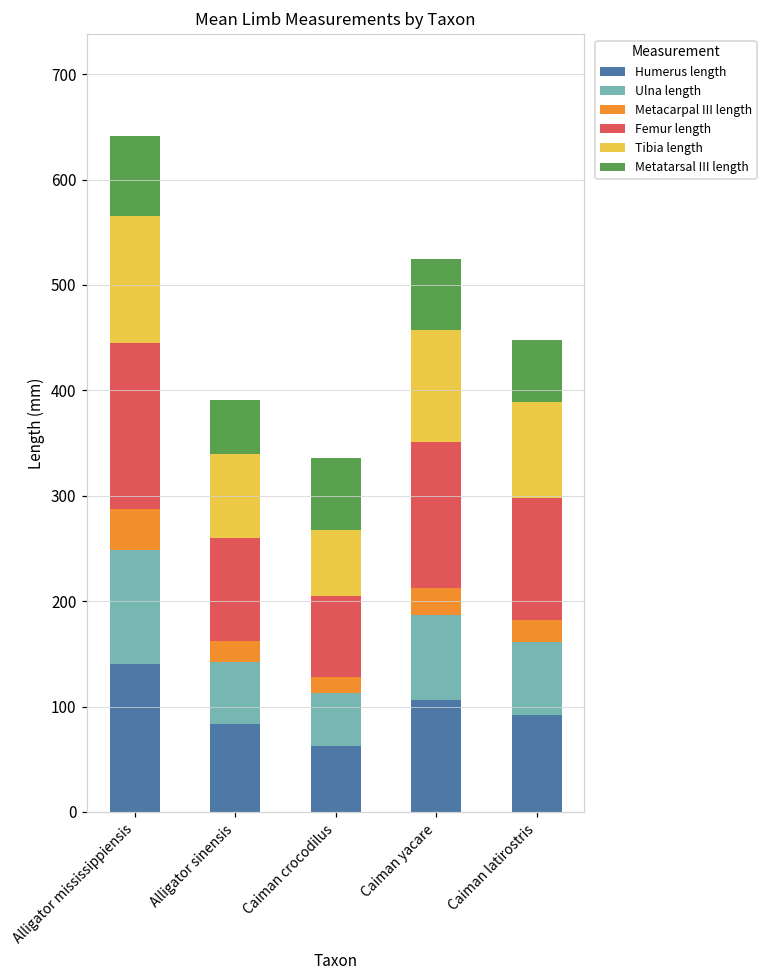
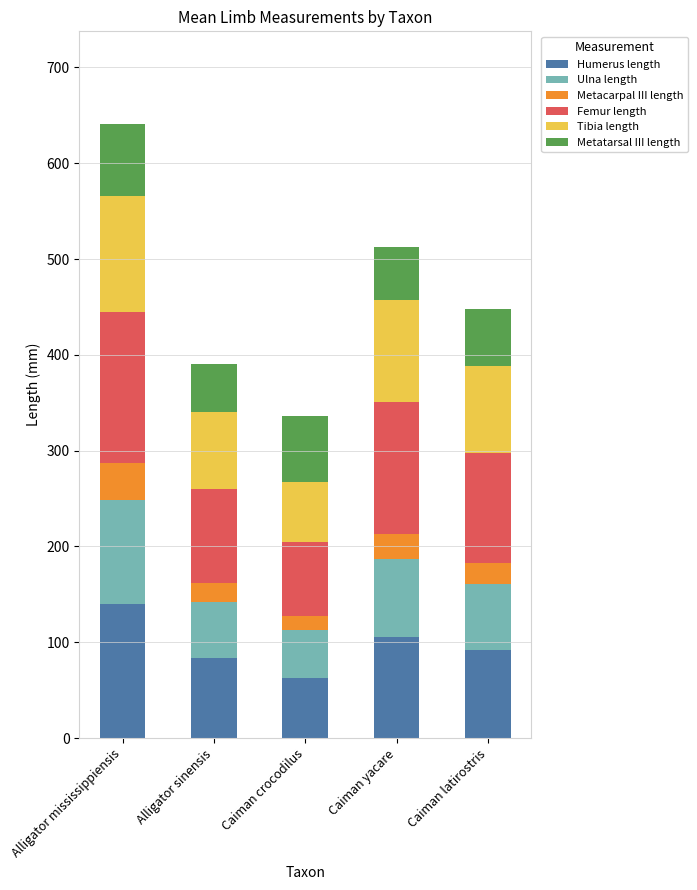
  {
    "Humerus length": {
      "Alligator mississippiensis": 140,
      "Alligator sinensis": 80,
      "Caiman crocodilus": 60,
      "Caiman yacare": 110,
      "Caiman latirostris": 90
    },
    "Ulna length": {
      "Alligator mississippiensis": 110,
      "Alligator sinensis": 60,
      "Caiman crocodilus": 50,
      "Caiman yacare": 80,
      "Caiman latirostris": 70
    },
    "Metacarpal III length": {
      "Alligator mississippiensis": 40,
      "Alligator sinensis": 20,
      "Caiman crocodilus": 10,
      "Caiman yacare": 30,
      "Caiman latirostris": 20
    },
    "Femur length": {
      "Alligator mississippiensis": 160,
      "Alligator sinensis": 100,
      "Caiman crocodilus": 80,
      "Caiman yacare": 140,
      "Caiman latirostris": 120
    },
    "Tibia length": {
      "Alligator mississippiensis": 120,
      "Alligator sinensis": 80,
      "Caiman crocodilus": 60,
      "Caiman yacare": 110,
      "Caiman latirostris": 90
    },
    "Metatarsal III length": {
      "Alligator mississippiensis": 80,
      "Alligator sinensis": 50,
      "Caiman crocodilus": 70,
-     "Caiman yacare": 70,
+     "Caiman yacare": 60,
      "Caiman latirostris": 60
    }
  }
